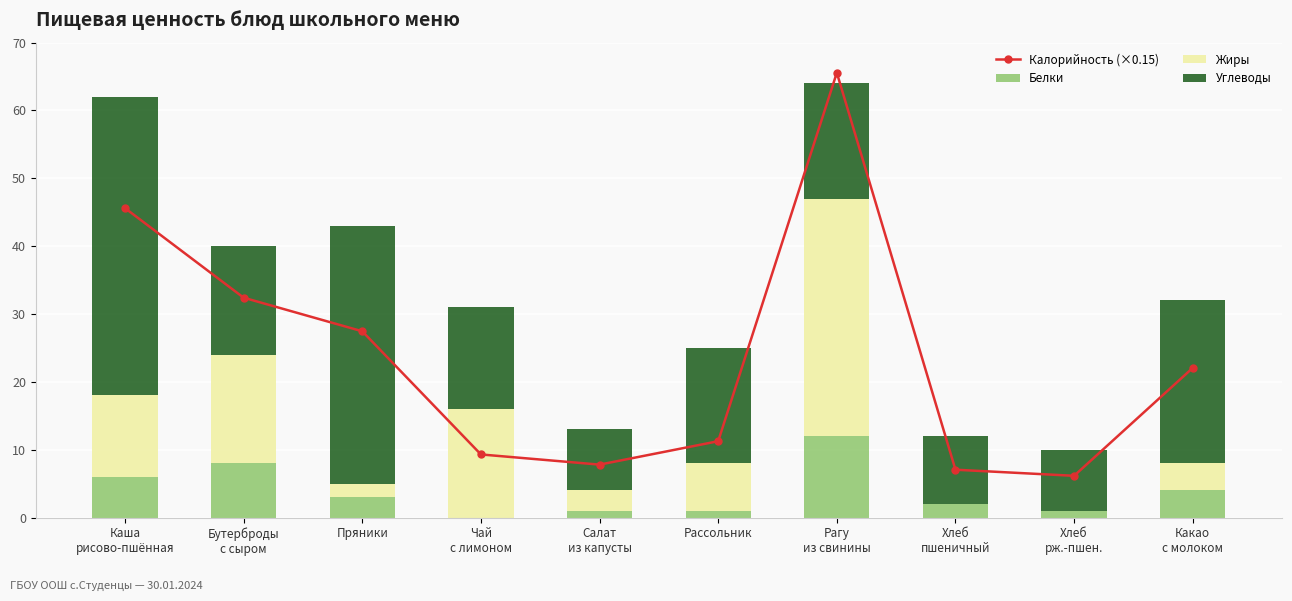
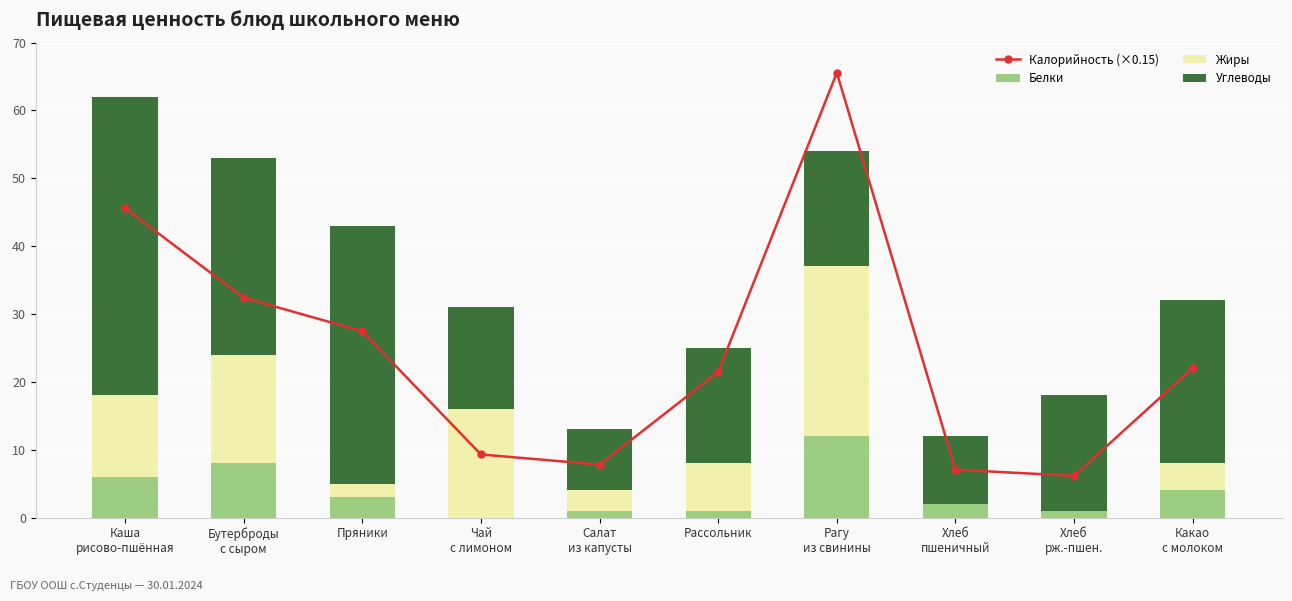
  {
    "Калорийность (×0.15)": {
      "Каша рисово-пшённая": 46,
      "Бутерброды с сыром": 32,
      "Пряники": 27,
      "Чай с лимоном": 9,
      "Салат из капусты": 8,
-     "Рассольник": 11,
+     "Рассольник": 21,
      "Рагу из свинины": 66,
      "Хлеб пшеничный": 7,
      "Хлеб рж.-пшен.": 6,
      "Какао с молоком": 22
    },
    "Белки": {
      "Каша рисово-пшённая": 6,
      "Бутерброды с сыром": 8,
      "Пряники": 3,
      "Чай с лимоном": 0,
      "Салат из капусты": 1,
      "Рассольник": 1,
      "Рагу из свинины": 12,
      "Хлеб пшеничный": 2,
      "Хлеб рж.-пшен.": 1,
      "Какао с молоком": 4
    },
    "Жиры": {
      "Каша рисово-пшённая": 12,
      "Бутерброды с сыром": 16,
      "Пряники": 2,
      "Чай с лимоном": 16,
      "Салат из капусты": 3,
      "Рассольник": 7,
-     "Рагу из свинины": 35,
+     "Рагу из свинины": 25,
      "Хлеб пшеничный": 0,
      "Хлеб рж.-пшен.": 0,
      "Какао с молоком": 4
    },
    "Углеводы": {
      "Каша рисово-пшённая": 44,
-     "Бутерброды с сыром": 16,
+     "Бутерброды с сыром": 29,
      "Пряники": 38,
      "Чай с лимоном": 15,
      "Салат из капусты": 9,
      "Рассольник": 17,
      "Рагу из свинины": 17,
      "Хлеб пшеничный": 10,
-     "Хлеб рж.-пшен.": 9,
+     "Хлеб рж.-пшен.": 17,
      "Какао с молоком": 24
    }
  }
